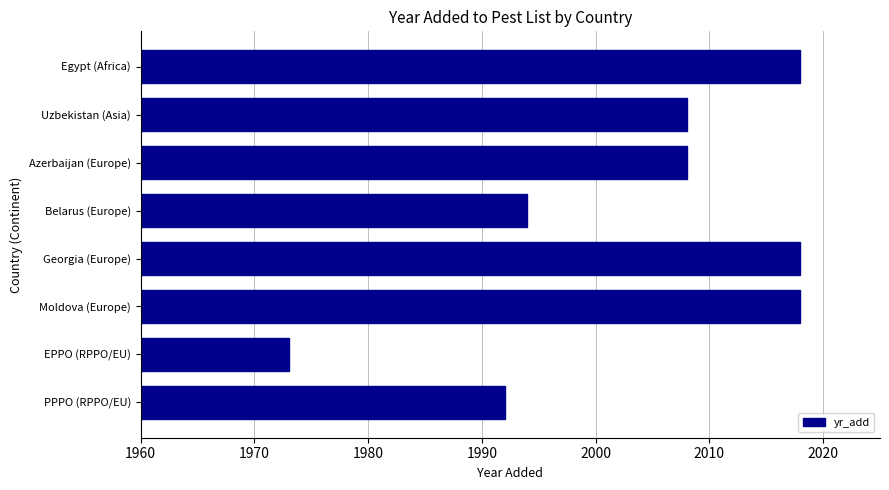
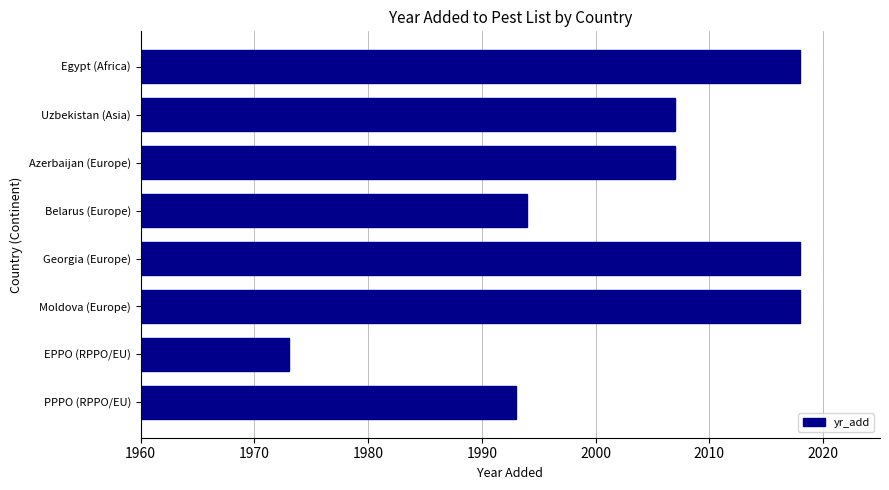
  {
    "Egypt (Africa)": 2018,
-   "Uzbekistan (Asia)": 2008,
-   "Azerbaijan (Europe)": 2008,
+   "Uzbekistan (Asia)": 2007,
+   "Azerbaijan (Europe)": 2007,
    "Belarus (Europe)": 1994,
    "Georgia (Europe)": 2018,
    "Moldova (Europe)": 2018,
    "EPPO (RPPO/EU)": 1973,
-   "PPPO (RPPO/EU)": 1992
+   "PPPO (RPPO/EU)": 1993
  }
